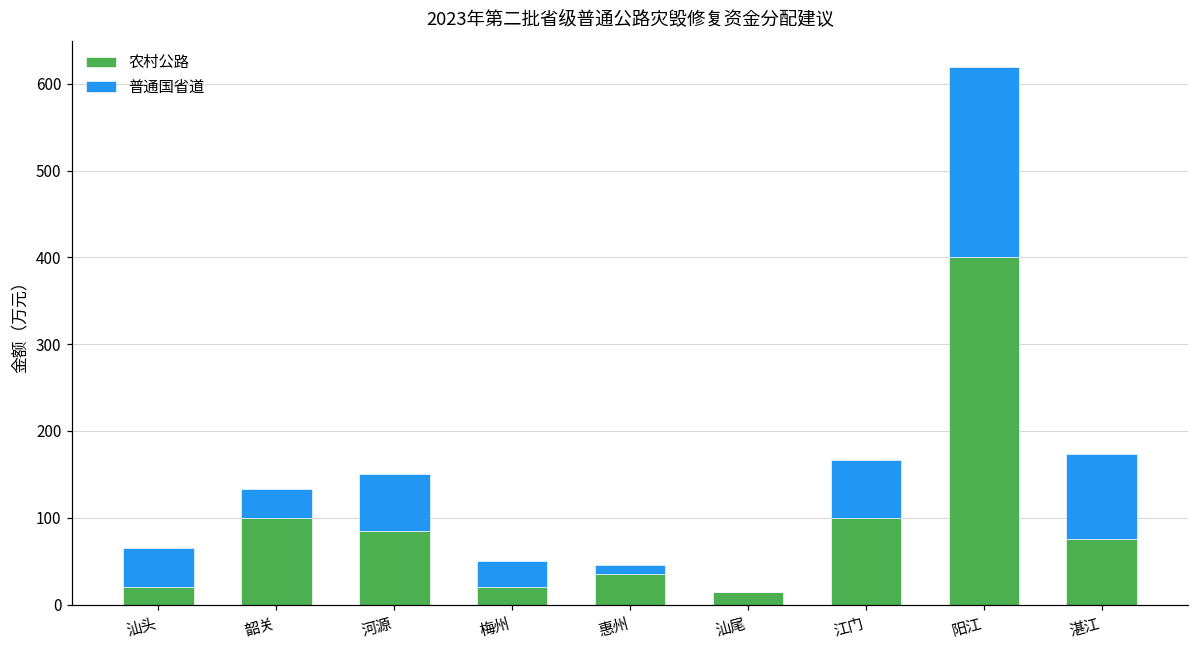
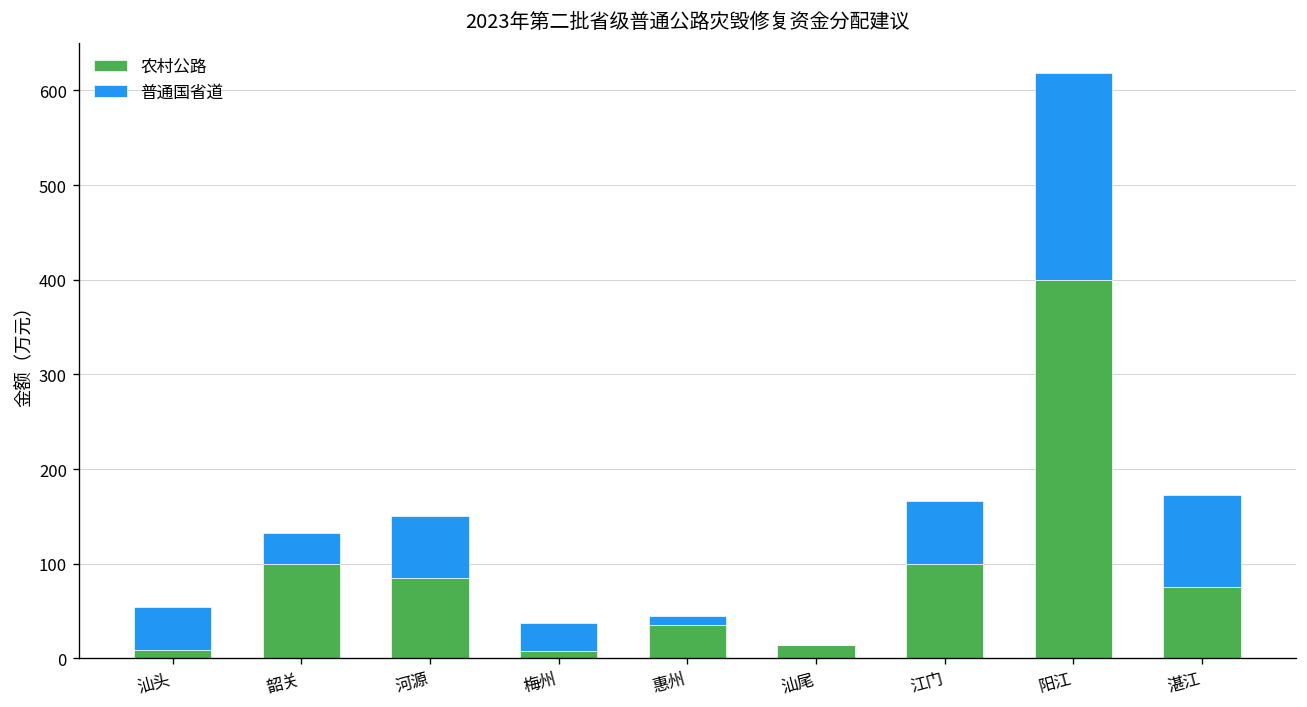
  {
    "农村公路": {
-     "汕头": 20,
+     "汕头": 10,
      "韶关": 100,
      "河源": 90,
-     "梅州": 20,
+     "梅州": 10,
      "惠州": 40,
      "汕尾": 10,
      "江门": 100,
      "阳江": 400,
      "湛江": 80
    },
    "普通国省道": {
      "汕头": 50,
      "韶关": 30,
      "河源": 70,
      "梅州": 30,
      "惠州": 10,
      "汕尾": 0,
      "江门": 70,
      "阳江": 220,
      "湛江": 100
    }
  }
